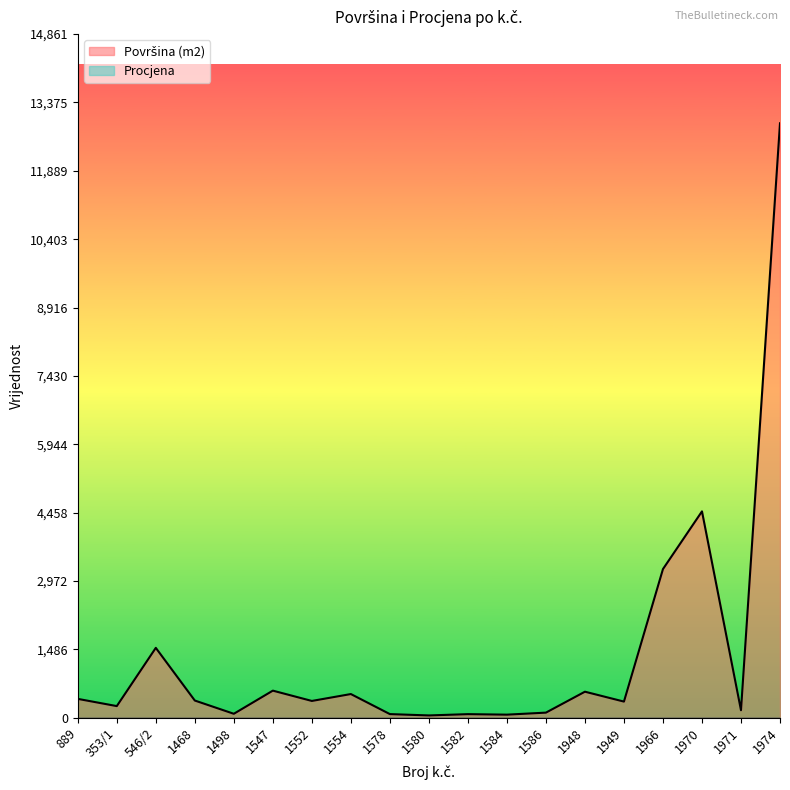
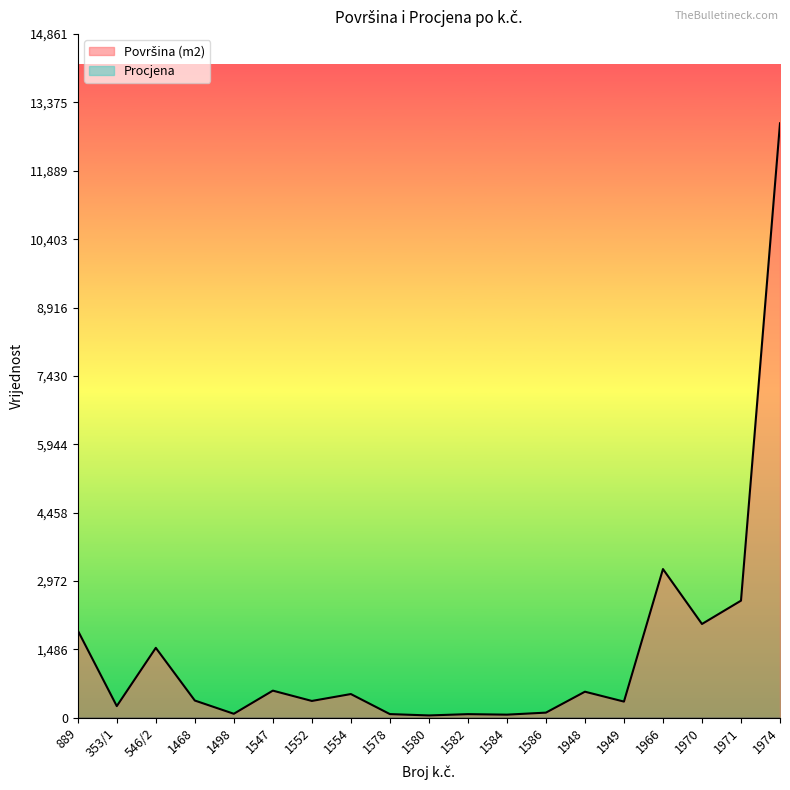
  {
    "Površina (m2)": {
-     "889": "400",
+     "889": "1,900",
      "353/1": "300",
      "546/2": "1,500",
      "1468": "400",
      "1498": "100",
      "1547": "600",
      "1552": "400",
      "1554": "500",
      "1578": "100",
      "1582": "100",
      "1584": "100",
      "1586": "100",
      "1948": "600",
      "1949": "400",
      "1966": "3,200",
-     "1970": "4,500",
-     "1971": "200",
+     "1970": "2,000",
+     "1971": "2,500",
      "1974": "12,900"
    },
    "Procjena": {
      "889": "0",
      "353/1": "0",
      "546/2": "0",
      "1468": "0",
      "1498": "0",
      "1547": "0",
      "1552": "0",
      "1554": "0",
      "1578": "0",
      "1582": "0",
      "1584": "0",
      "1586": "0",
      "1948": "0",
      "1949": "0",
      "1966": "0",
      "1970": "0",
      "1971": "0",
      "1974": "0"
    }
  }
